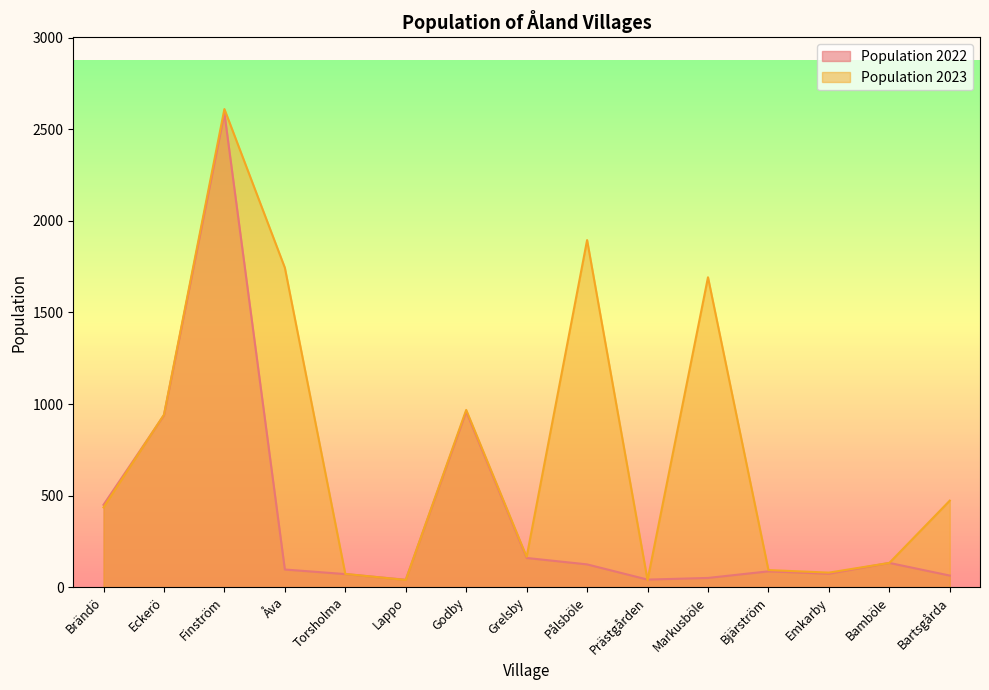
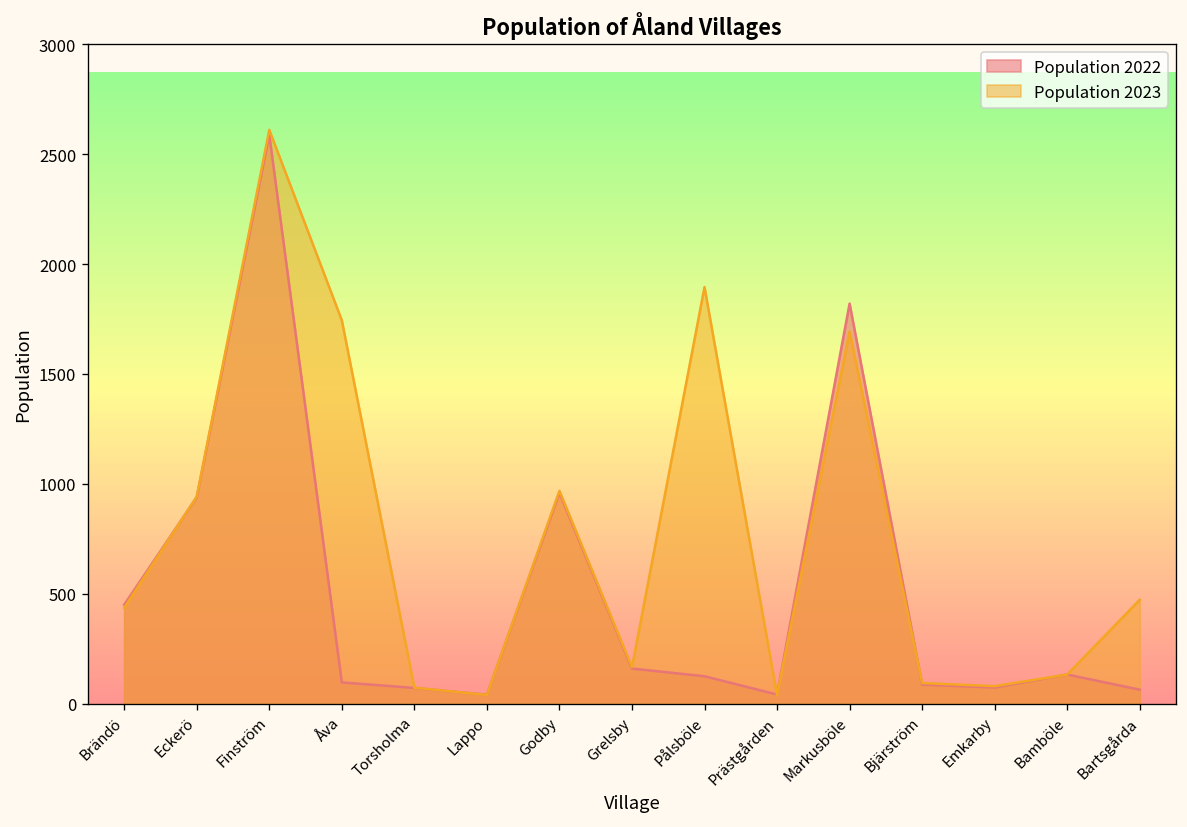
  {
    "Population 2022": {
      "Brändö": 450,
      "Finström": 2590,
      "Åva": 100,
      "Pålsböle": 130,
-     "Markusböle": 50,
+     "Markusböle": 1820,
      "Bartsgårda": 60
    },
    "Population 2023": {
      "Brändö": 440,
      "Finström": 2610,
      "Åva": 1740,
      "Pålsböle": 1900,
      "Markusböle": 1690,
      "Bartsgårda": 470
    }
  }
